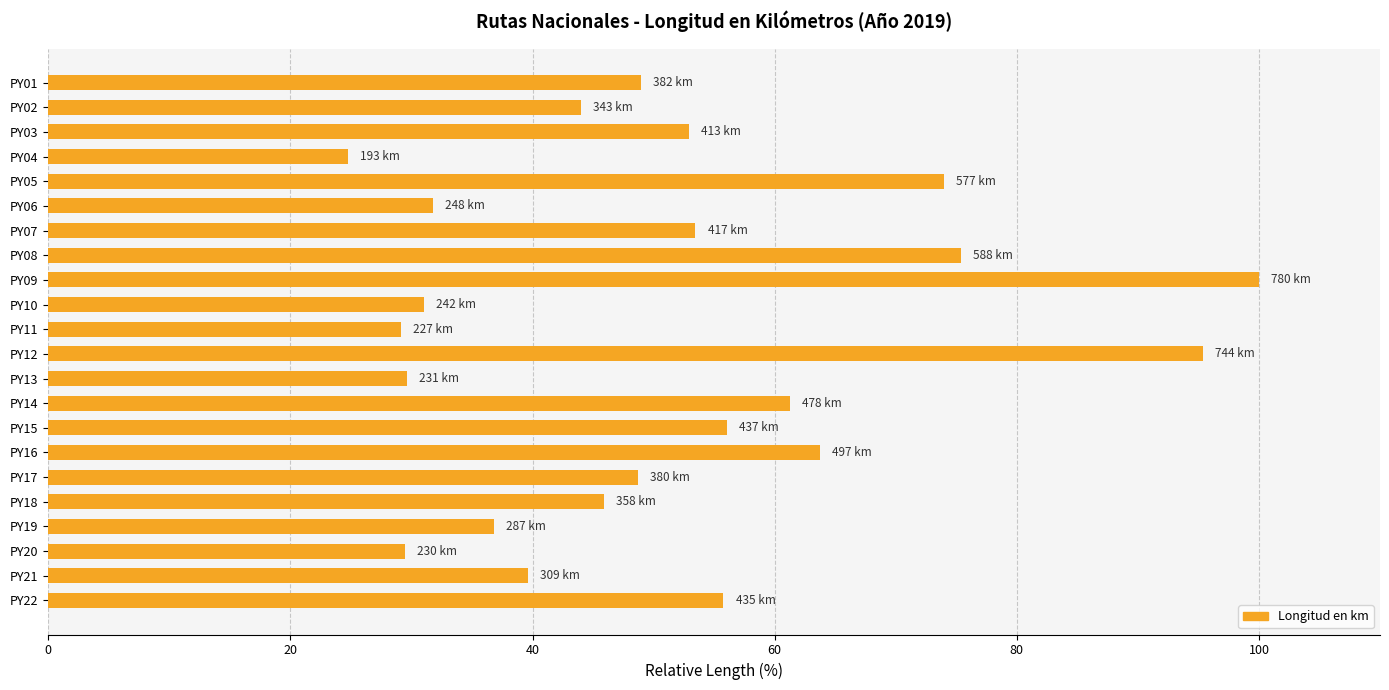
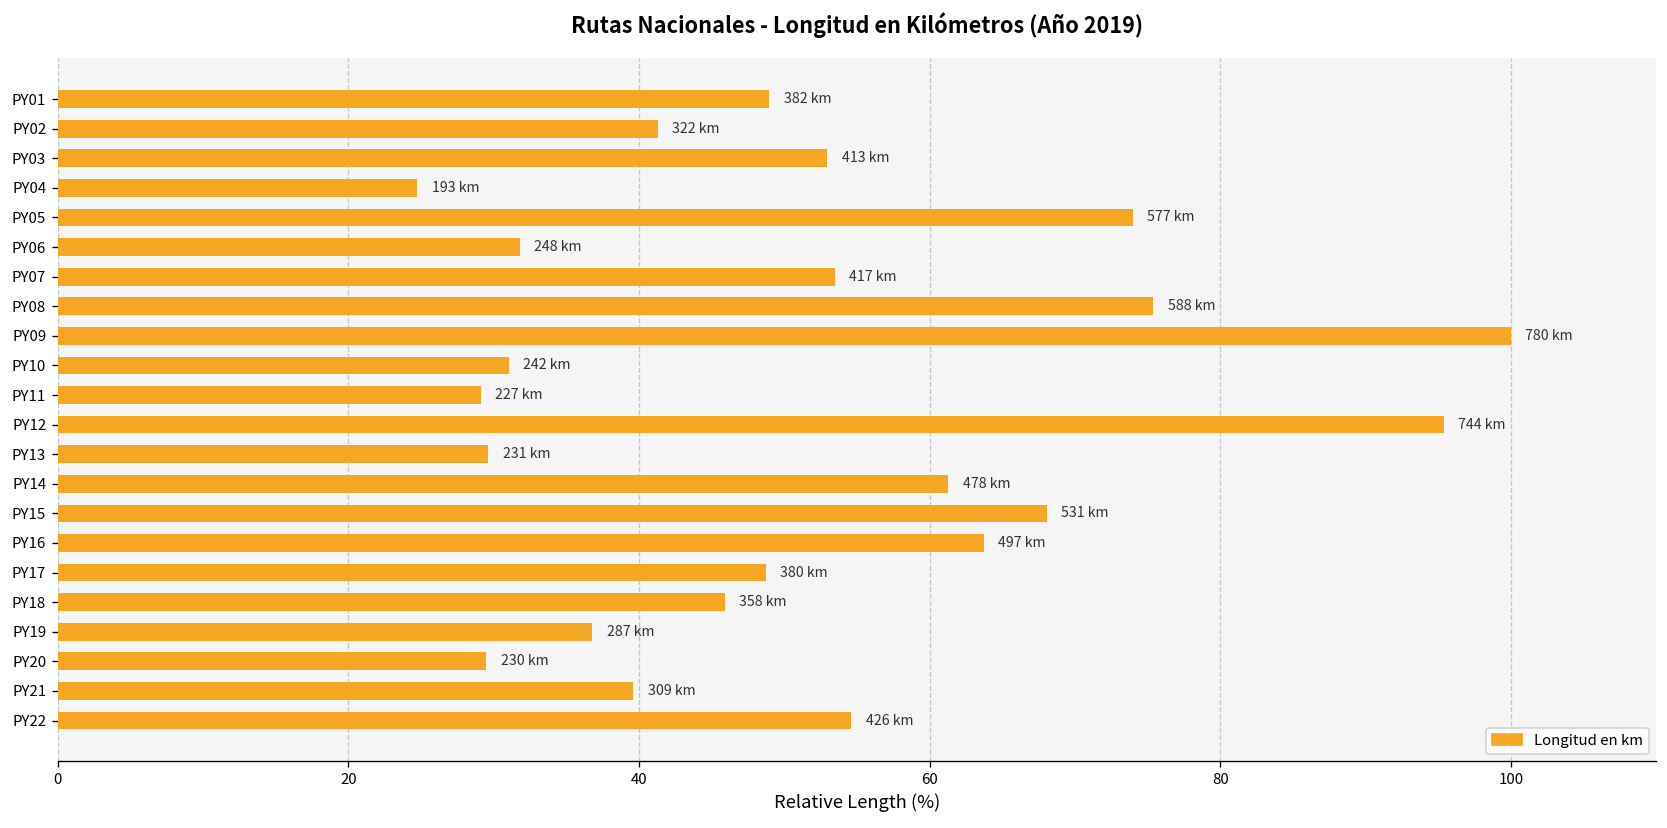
  {
-   "PY02": 343,
-   "PY15": 437,
-   "PY22": 435
+   "PY02": 322,
+   "PY15": 531,
+   "PY22": 426
  }
